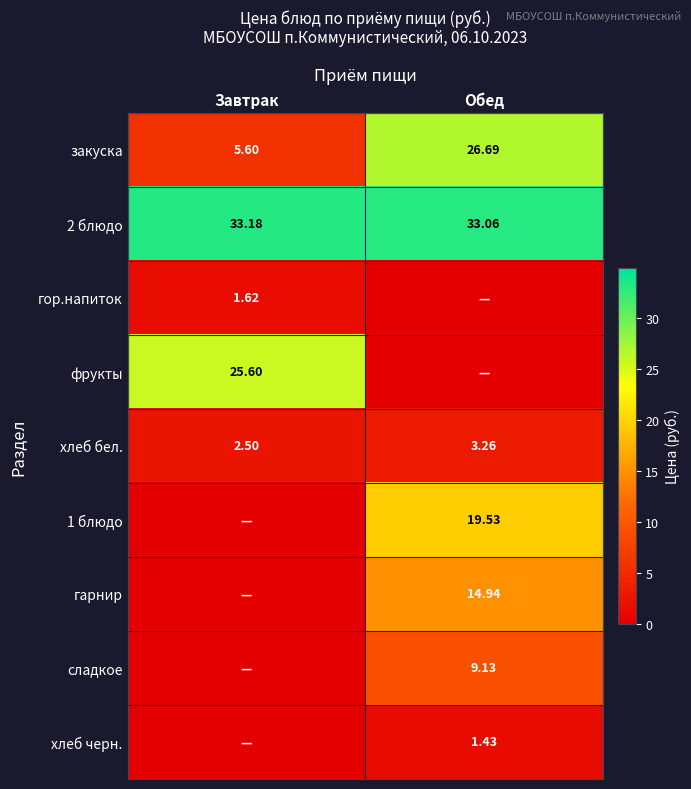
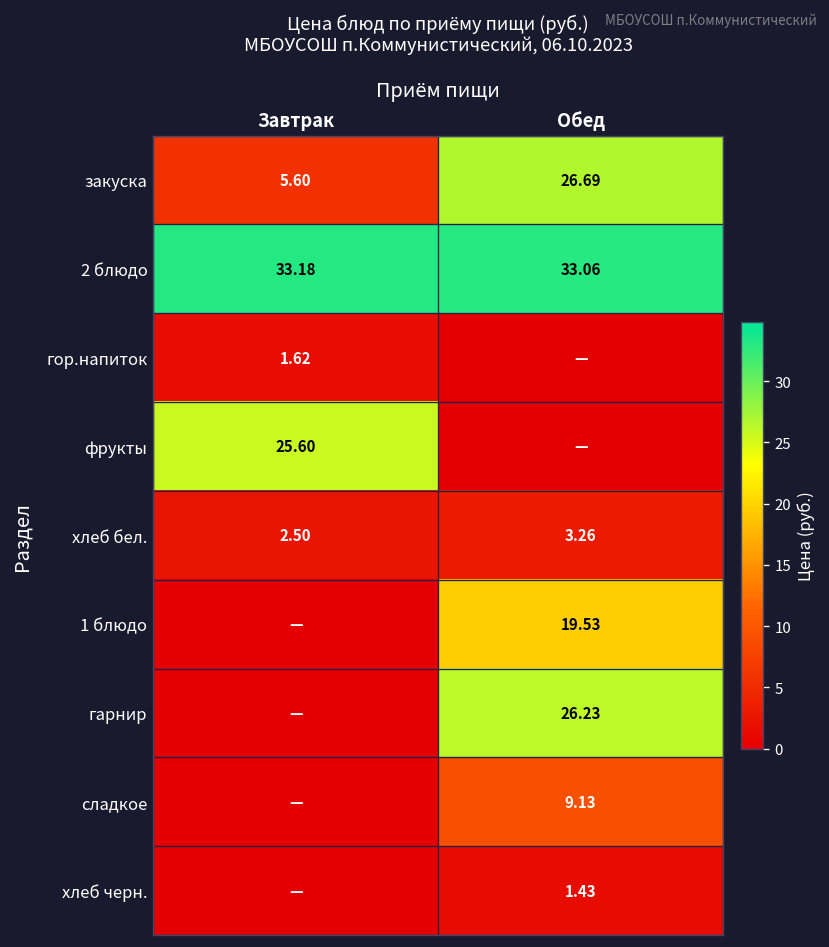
  {
    "закуска": {
      "Завтрак": 5.60,
      "Обед": 26.69
    },
    "2 блюдо": {
      "Завтрак": 33.18,
      "Обед": 33.06
    },
    "гор.напиток": {
      "Завтрак": 1.62
    },
    "фрукты": {
      "Завтрак": 25.60
    },
    "хлеб бел.": {
      "Завтрак": 2.50,
      "Обед": 3.26
    },
    "1 блюдо": {
      "Обед": 19.53
    },
    "гарнир": {
-     "Обед": 14.94
+     "Обед": 26.23
    },
    "сладкое": {
      "Обед": 9.13
    },
    "хлеб черн.": {
      "Обед": 1.43
    }
  }
